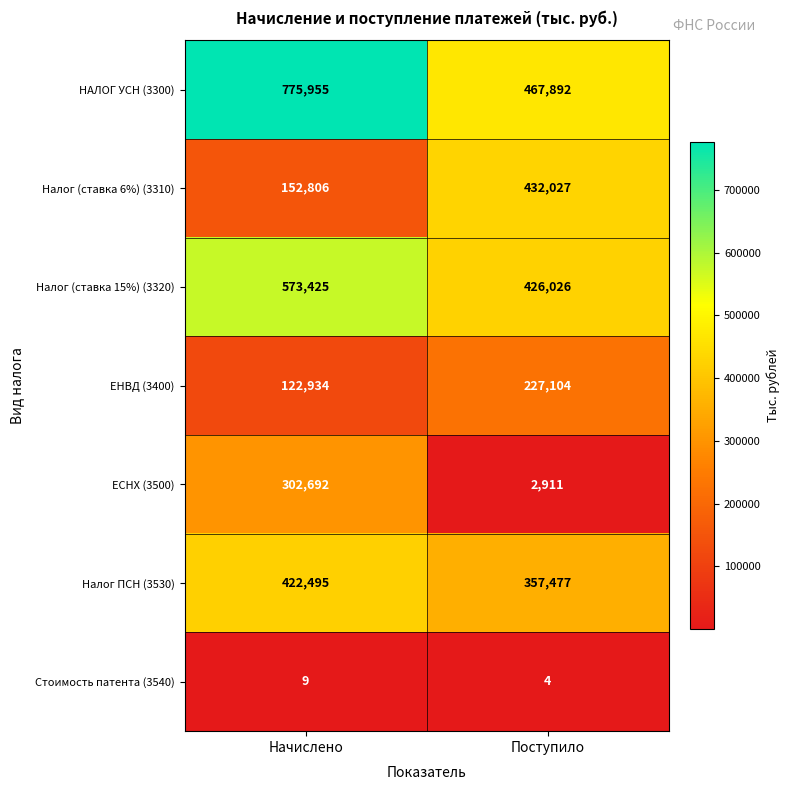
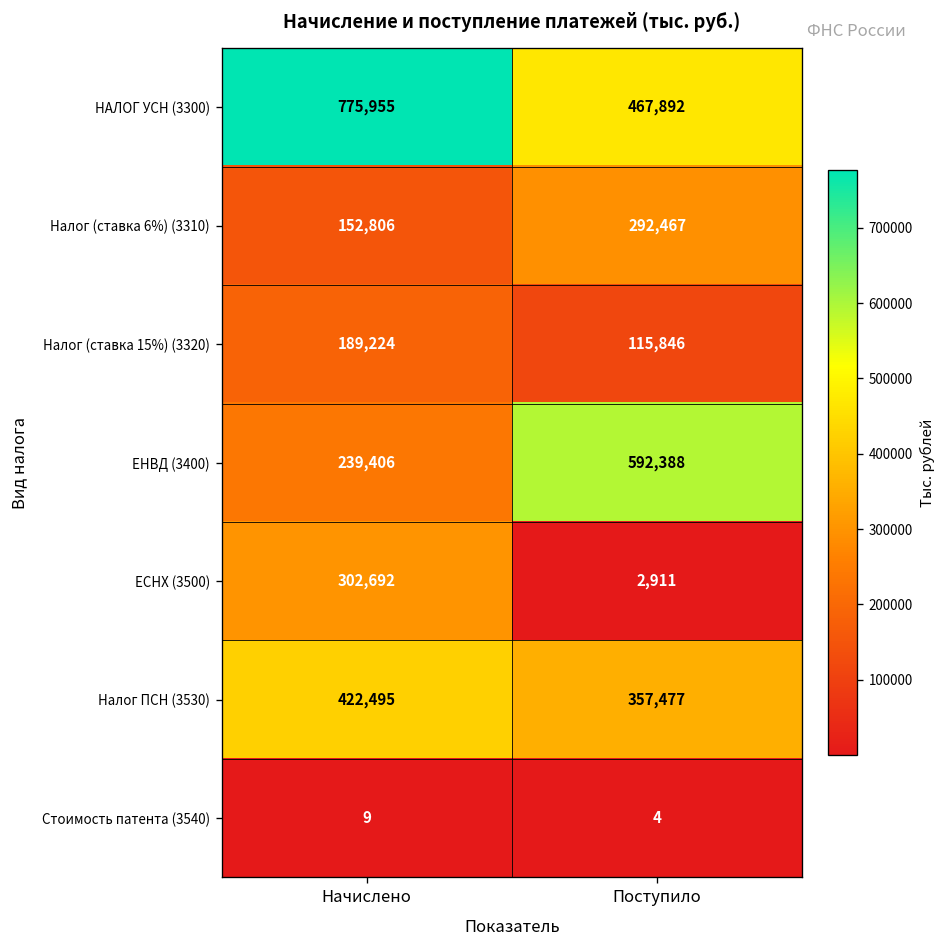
  {
    "НАЛОГ УСН (3300)": {
      "Начислено": "775,955",
      "Поступило": "467,892"
    },
    "Налог (ставка 6%) (3310)": {
      "Начислено": "152,806",
-     "Поступило": "432,027"
+     "Поступило": "292,467"
    },
    "Налог (ставка 15%) (3320)": {
-     "Начислено": "573,425",
-     "Поступило": "426,026"
+     "Начислено": "189,224",
+     "Поступило": "115,846"
    },
    "ЕНВД (3400)": {
-     "Начислено": "122,934",
-     "Поступило": "227,104"
+     "Начислено": "239,406",
+     "Поступило": "592,388"
    },
    "ЕСНХ (3500)": {
      "Начислено": "302,692",
      "Поступило": "2,911"
    },
    "Налог ПСН (3530)": {
      "Начислено": "422,495",
      "Поступило": "357,477"
    },
    "Стоимость патента (3540)": {
      "Начислено": "9",
      "Поступило": "4"
    }
  }
